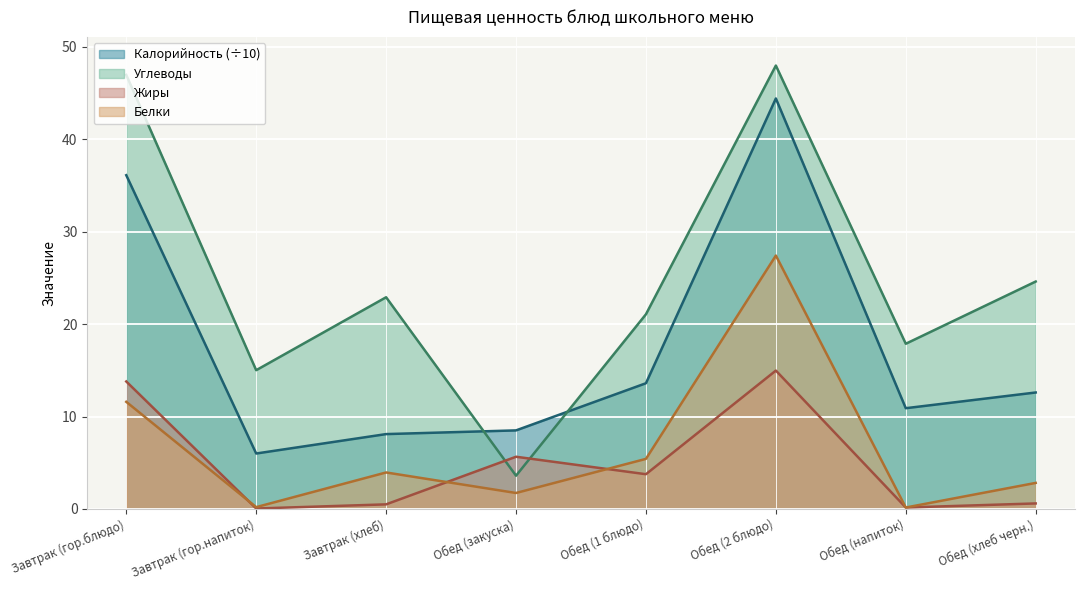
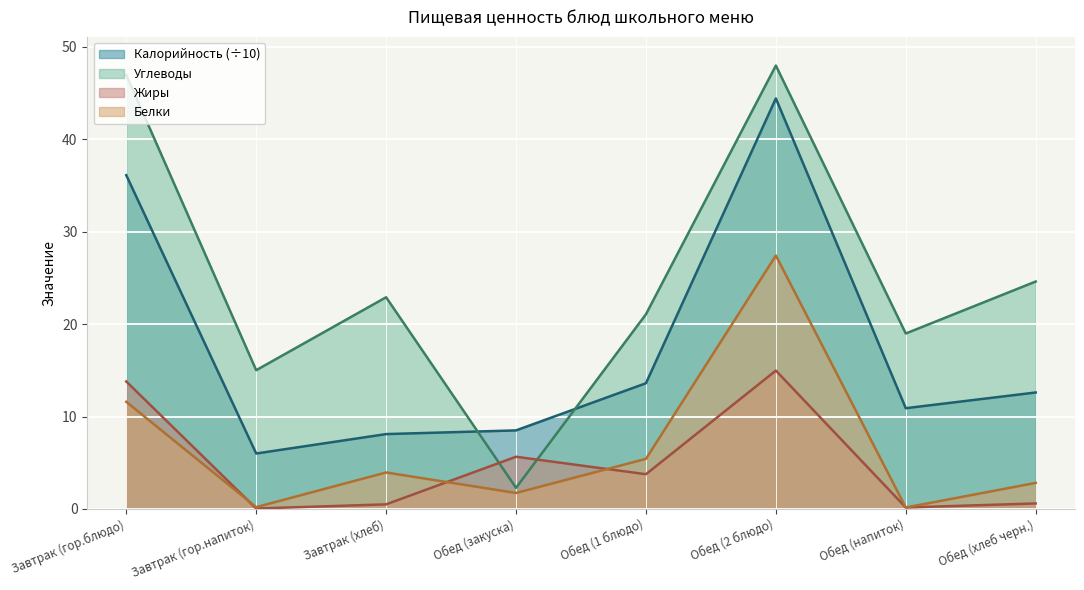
  {
    "Калорийность (÷10)": {
      "Завтрак (гор.блюдо)": 36,
      "Завтрак (гор.напиток)": 6,
      "Завтрак (хлеб)": 8,
      "Обед (закуска)": 9,
      "Обед (1 блюдо)": 14,
      "Обед (2 блюдо)": 44,
      "Обед (напиток)": 11,
      "Обед (хлеб черн.)": 13
    },
    "Углеводы": {
      "Завтрак (гор.напиток)": 15,
      "Завтрак (хлеб)": 23,
-     "Обед (закуска)": 4,
+     "Обед (закуска)": 2,
      "Обед (1 блюдо)": 21,
      "Обед (2 блюдо)": 48,
-     "Обед (напиток)": 18,
+     "Обед (напиток)": 19,
      "Обед (хлеб черн.)": 25
    }
  }
